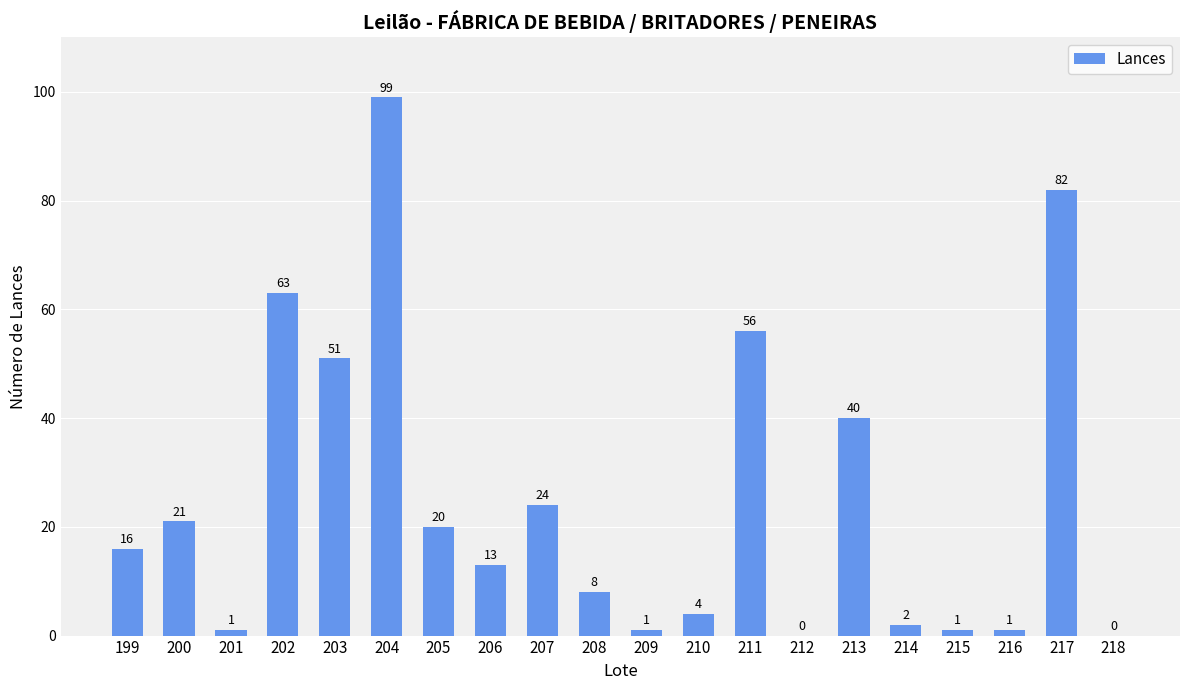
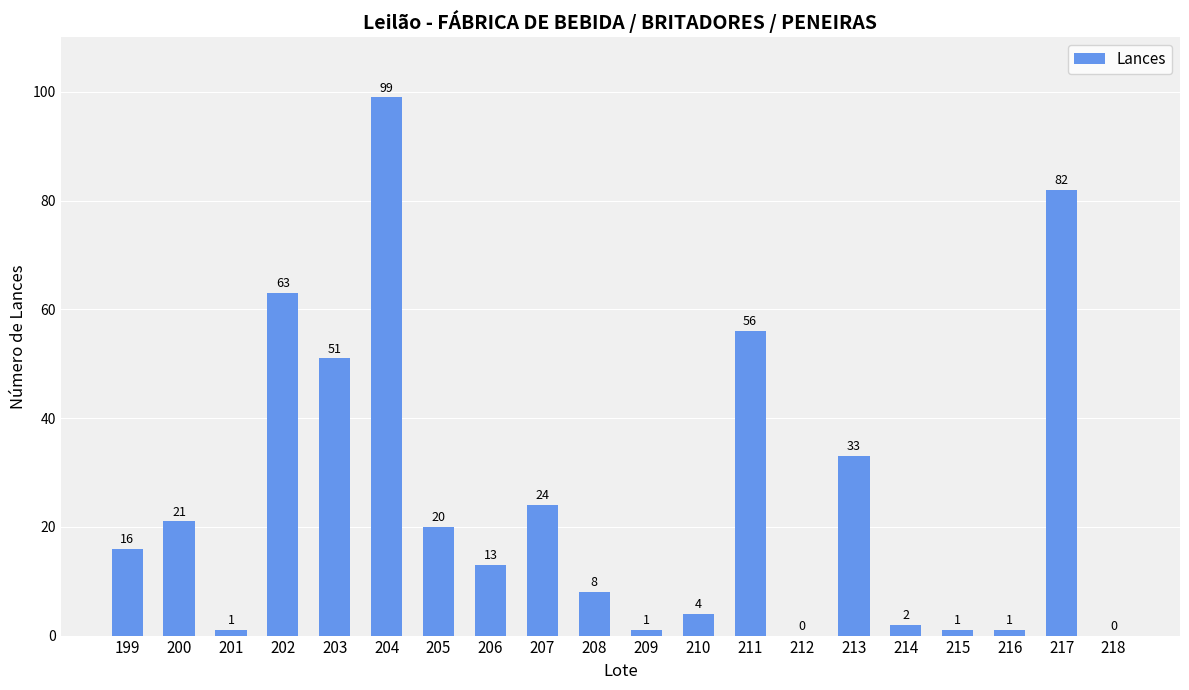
  {
    "199": 16,
    "200": 21,
    "201": 1,
    "202": 63,
    "203": 51,
    "204": 99,
    "205": 20,
    "206": 13,
    "207": 24,
    "208": 8,
    "209": 1,
    "210": 4,
    "211": 56,
    "212": 0,
-   "213": 40,
+   "213": 33,
    "214": 2,
    "215": 1,
    "216": 1,
    "217": 82,
    "218": 0
  }
